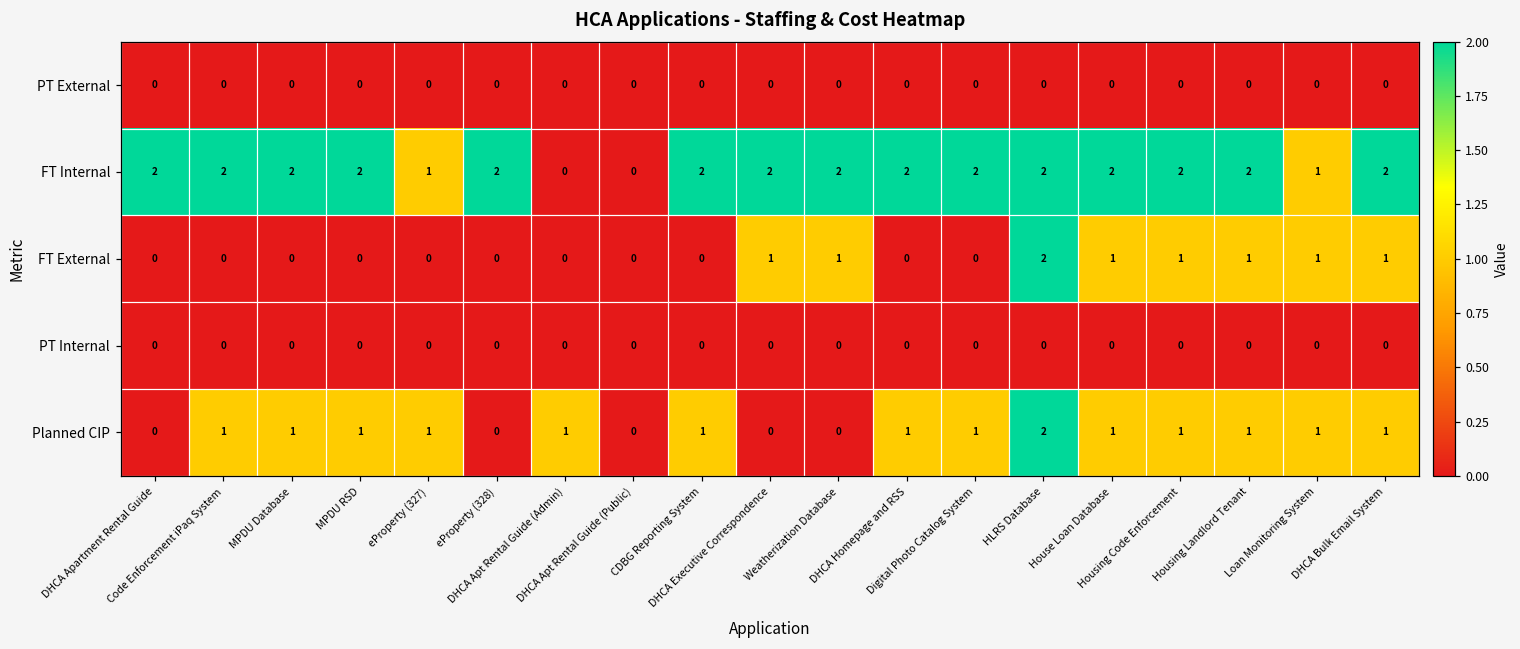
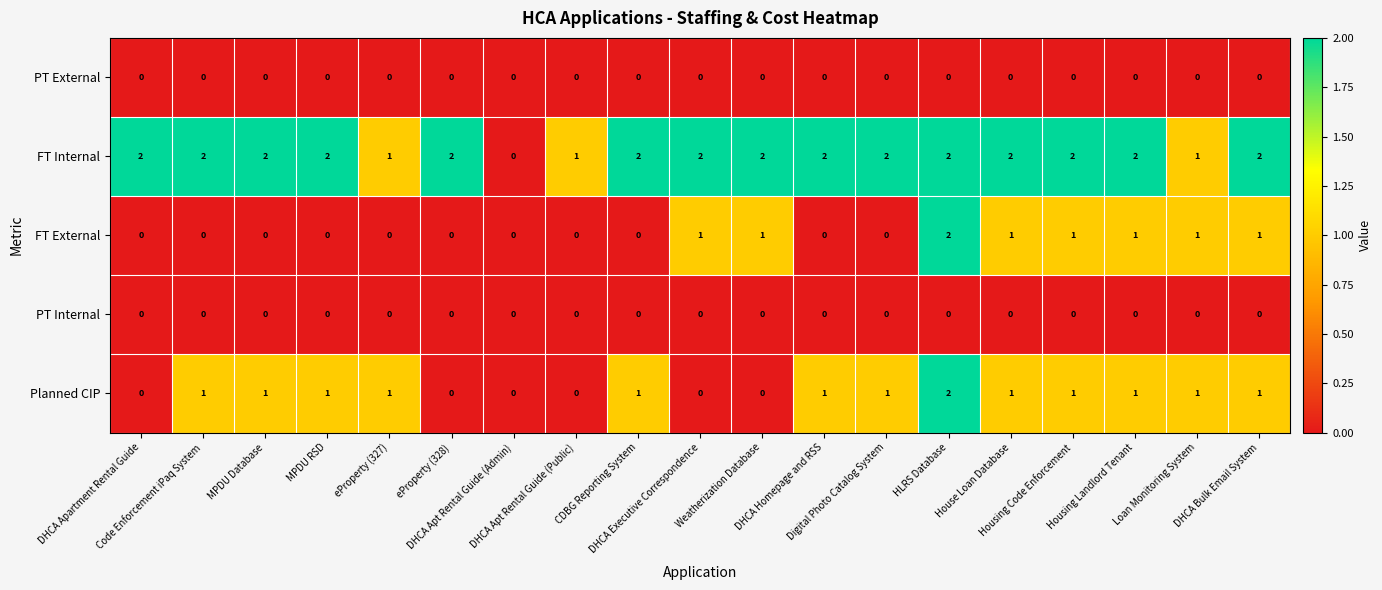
  {
    "PT External": {
      "DHCA Apartment Rental Guide": 0,
      "Code Enforcement iPaq System": 0,
      "MPDU Database": 0,
      "MPDU RSD": 0,
      "eProperty (327)": 0,
      "eProperty (328)": 0,
      "DHCA Apt Rental Guide (Admin)": 0,
      "DHCA Apt Rental Guide (Public)": 0,
      "CDBG Reporting System": 0,
      "DHCA Executive Correspondence": 0,
      "Weatherization Database": 0,
      "DHCA Homepage and RSS": 0,
      "Digital Photo Catalog System": 0,
      "HLRS Database": 0,
      "House Loan Database": 0,
      "Housing Code Enforcement": 0,
      "Housing Landlord Tenant": 0,
      "Loan Monitoring System": 0,
      "DHCA Bulk Email System": 0
    },
    "FT Internal": {
      "DHCA Apartment Rental Guide": 2,
      "Code Enforcement iPaq System": 2,
      "MPDU Database": 2,
      "MPDU RSD": 2,
      "eProperty (327)": 1,
      "eProperty (328)": 2,
      "DHCA Apt Rental Guide (Admin)": 0,
-     "DHCA Apt Rental Guide (Public)": 0,
+     "DHCA Apt Rental Guide (Public)": 1,
      "CDBG Reporting System": 2,
      "DHCA Executive Correspondence": 2,
      "Weatherization Database": 2,
      "DHCA Homepage and RSS": 2,
      "Digital Photo Catalog System": 2,
      "HLRS Database": 2,
      "House Loan Database": 2,
      "Housing Code Enforcement": 2,
      "Housing Landlord Tenant": 2,
      "Loan Monitoring System": 1,
      "DHCA Bulk Email System": 2
    },
    "FT External": {
      "DHCA Apartment Rental Guide": 0,
      "Code Enforcement iPaq System": 0,
      "MPDU Database": 0,
      "MPDU RSD": 0,
      "eProperty (327)": 0,
      "eProperty (328)": 0,
      "DHCA Apt Rental Guide (Admin)": 0,
      "DHCA Apt Rental Guide (Public)": 0,
      "CDBG Reporting System": 0,
      "DHCA Executive Correspondence": 1,
      "Weatherization Database": 1,
      "DHCA Homepage and RSS": 0,
      "Digital Photo Catalog System": 0,
      "HLRS Database": 2,
      "House Loan Database": 1,
      "Housing Code Enforcement": 1,
      "Housing Landlord Tenant": 1,
      "Loan Monitoring System": 1,
      "DHCA Bulk Email System": 1
    },
    "PT Internal": {
      "DHCA Apartment Rental Guide": 0,
      "Code Enforcement iPaq System": 0,
      "MPDU Database": 0,
      "MPDU RSD": 0,
      "eProperty (327)": 0,
      "eProperty (328)": 0,
      "DHCA Apt Rental Guide (Admin)": 0,
      "DHCA Apt Rental Guide (Public)": 0,
      "CDBG Reporting System": 0,
      "DHCA Executive Correspondence": 0,
      "Weatherization Database": 0,
      "DHCA Homepage and RSS": 0,
      "Digital Photo Catalog System": 0,
      "HLRS Database": 0,
      "House Loan Database": 0,
      "Housing Code Enforcement": 0,
      "Housing Landlord Tenant": 0,
      "Loan Monitoring System": 0,
      "DHCA Bulk Email System": 0
    },
    "Planned CIP": {
      "DHCA Apartment Rental Guide": 0,
      "Code Enforcement iPaq System": 1,
      "MPDU Database": 1,
      "MPDU RSD": 1,
      "eProperty (327)": 1,
      "eProperty (328)": 0,
-     "DHCA Apt Rental Guide (Admin)": 1,
+     "DHCA Apt Rental Guide (Admin)": 0,
      "DHCA Apt Rental Guide (Public)": 0,
      "CDBG Reporting System": 1,
      "DHCA Executive Correspondence": 0,
      "Weatherization Database": 0,
      "DHCA Homepage and RSS": 1,
      "Digital Photo Catalog System": 1,
      "HLRS Database": 2,
      "House Loan Database": 1,
      "Housing Code Enforcement": 1,
      "Housing Landlord Tenant": 1,
      "Loan Monitoring System": 1,
      "DHCA Bulk Email System": 1
    }
  }
